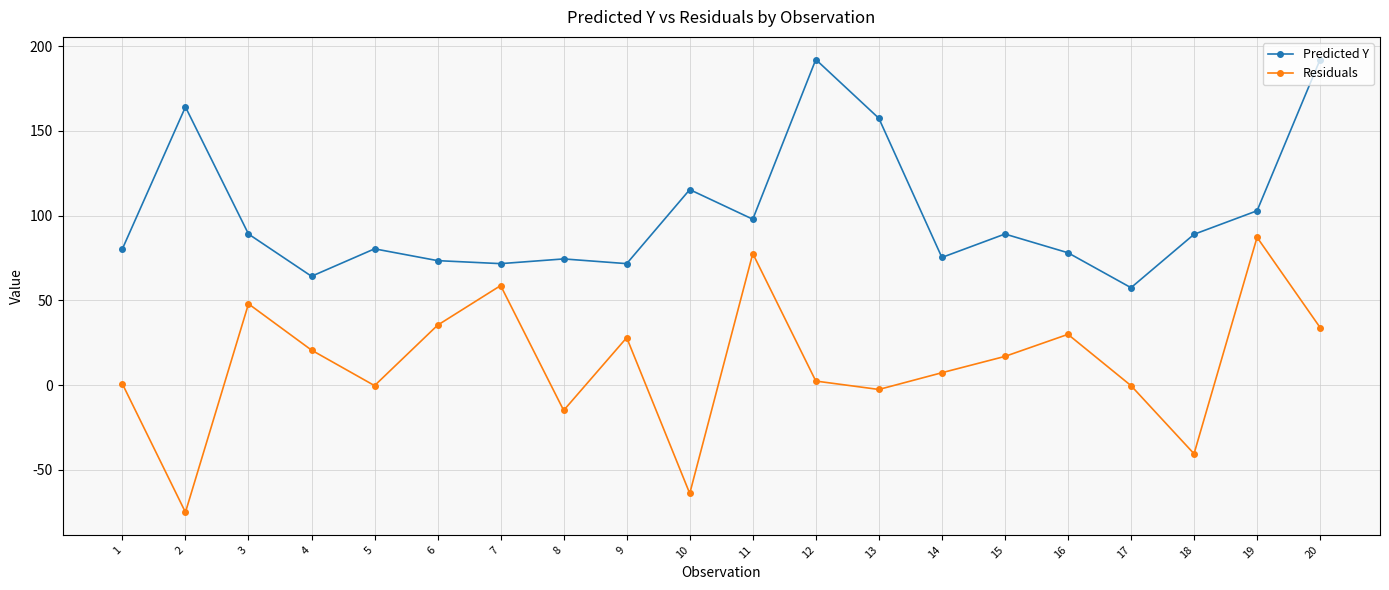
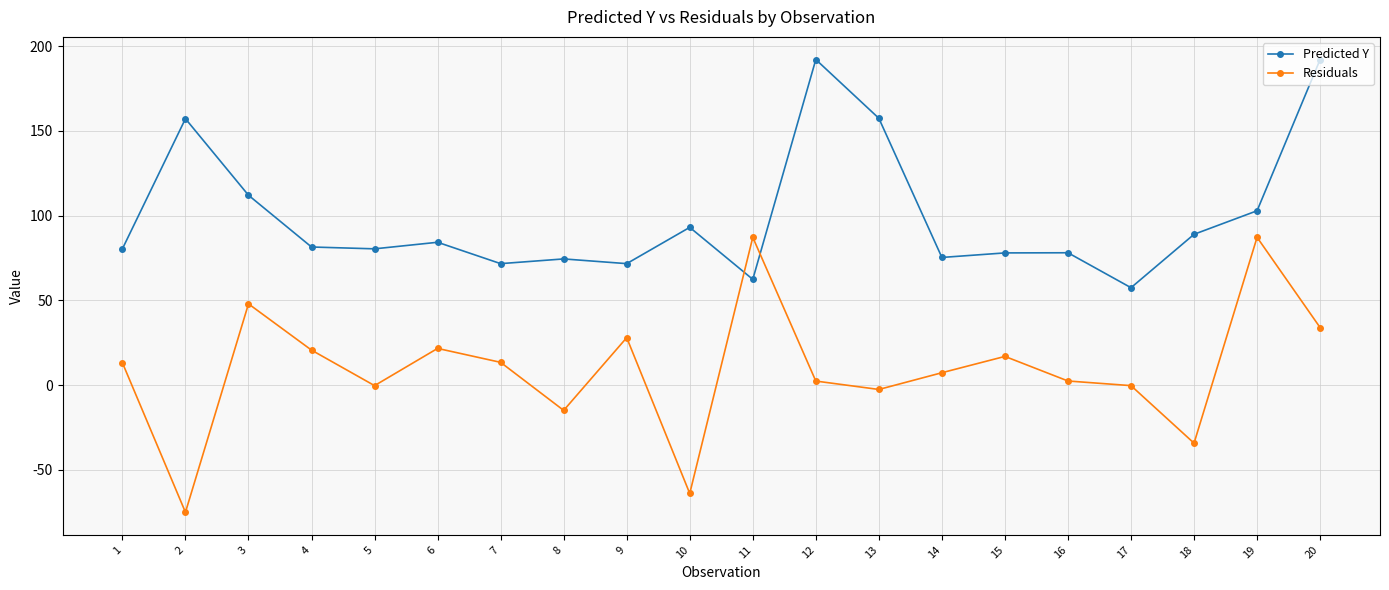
  {
    "Predicted Y": {
      "1": 80,
-     "2": 164,
-     "3": 89,
-     "4": 64,
+     "2": 157,
+     "3": 112,
+     "4": 81,
      "5": 80,
-     "6": 73,
+     "6": 84,
      "7": 72,
      "8": 74,
      "9": 72,
-     "10": 115,
-     "11": 98,
+     "10": 93,
+     "11": 62,
      "12": 192,
      "13": 157,
      "14": 75,
-     "15": 89,
+     "15": 78,
      "16": 78,
      "17": 57,
      "18": 89,
      "19": 103
    },
    "Residuals": {
-     "1": 1,
+     "1": 13,
      "2": -75,
      "3": 48,
      "4": 21,
      "5": 0,
-     "6": 35,
-     "7": 59,
+     "6": 22,
+     "7": 13,
      "8": -15,
      "9": 28,
      "10": -64,
-     "11": 78,
+     "11": 87,
      "12": 2,
      "13": -3,
      "14": 7,
      "15": 17,
-     "16": 30,
+     "16": 2,
      "17": 0,
-     "18": -41,
+     "18": -34,
      "19": 87,
      "20": 34
    }
  }
